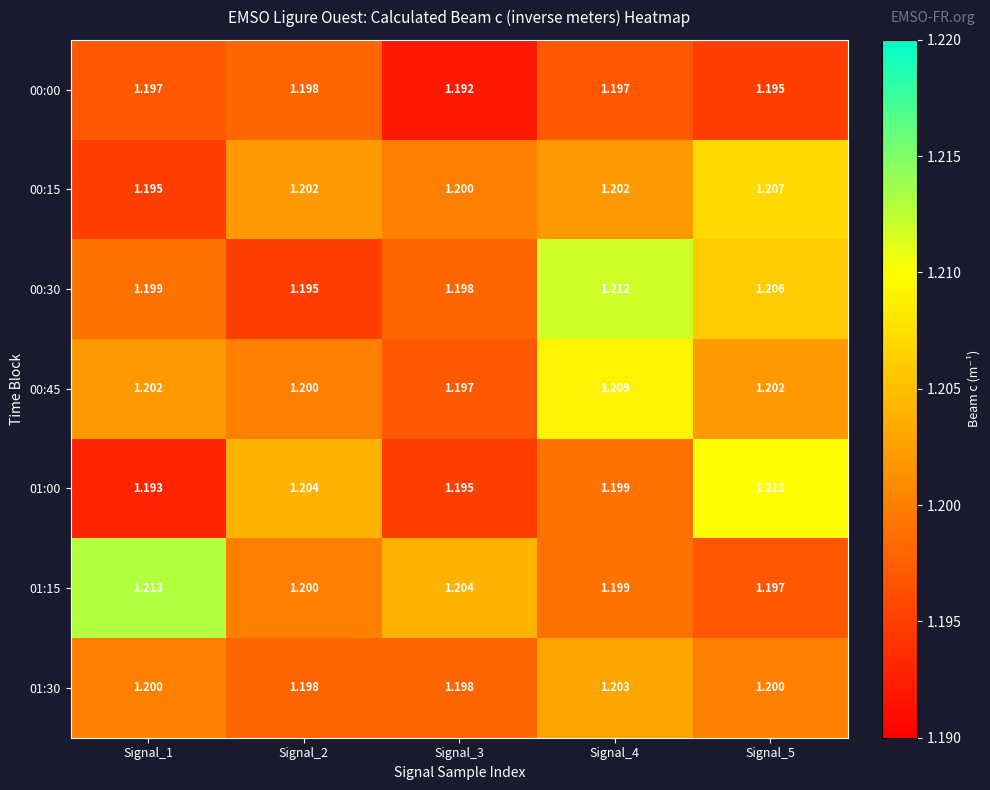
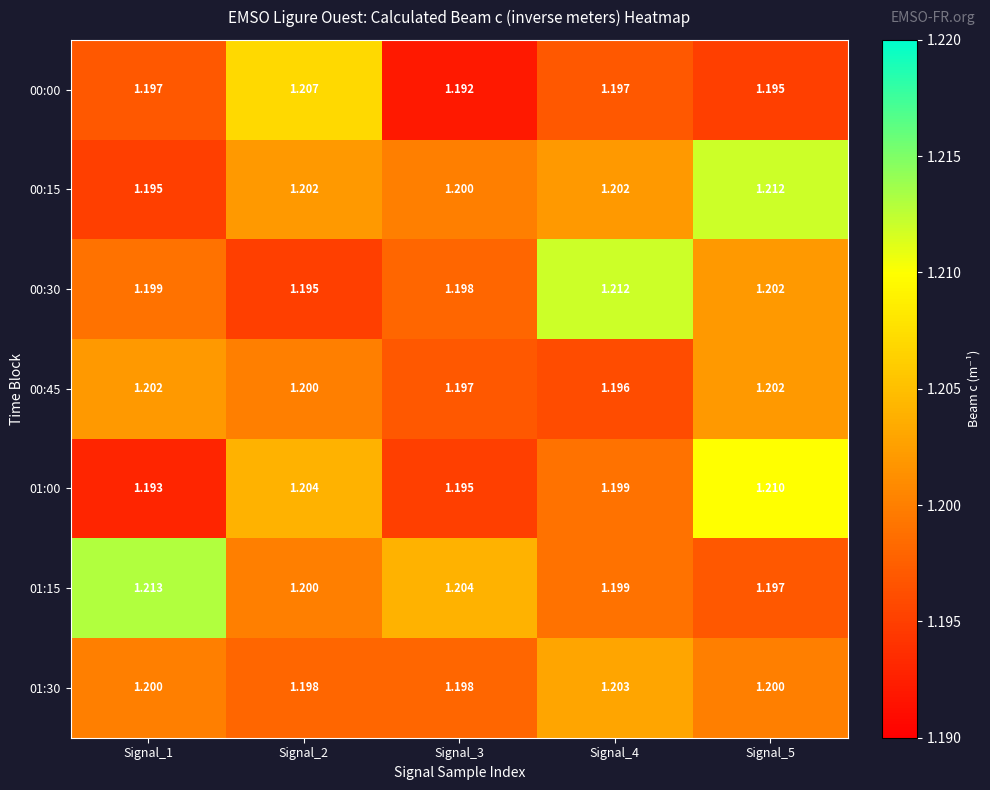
  {
    "00:00": {
      "Signal_1": 1.197,
-     "Signal_2": 1.198,
+     "Signal_2": 1.207,
      "Signal_3": 1.192,
      "Signal_4": 1.197,
      "Signal_5": 1.195
    },
    "00:15": {
      "Signal_1": 1.195,
      "Signal_2": 1.202,
      "Signal_3": 1.200,
      "Signal_4": 1.202,
-     "Signal_5": 1.207
+     "Signal_5": 1.212
    },
    "00:30": {
      "Signal_1": 1.199,
      "Signal_2": 1.195,
      "Signal_3": 1.198,
      "Signal_4": 1.212,
-     "Signal_5": 1.206
+     "Signal_5": 1.202
    },
    "00:45": {
      "Signal_1": 1.202,
      "Signal_2": 1.200,
      "Signal_3": 1.197,
-     "Signal_4": 1.209,
+     "Signal_4": 1.196,
      "Signal_5": 1.202
    },
    "01:00": {
      "Signal_1": 1.193,
      "Signal_2": 1.204,
      "Signal_3": 1.195,
      "Signal_4": 1.199,
      "Signal_5": 1.210
    },
    "01:15": {
      "Signal_1": 1.213,
      "Signal_2": 1.200,
      "Signal_3": 1.204,
      "Signal_4": 1.199,
      "Signal_5": 1.197
    },
    "01:30": {
      "Signal_1": 1.200,
      "Signal_2": 1.198,
      "Signal_3": 1.198,
      "Signal_4": 1.203,
      "Signal_5": 1.200
    }
  }
